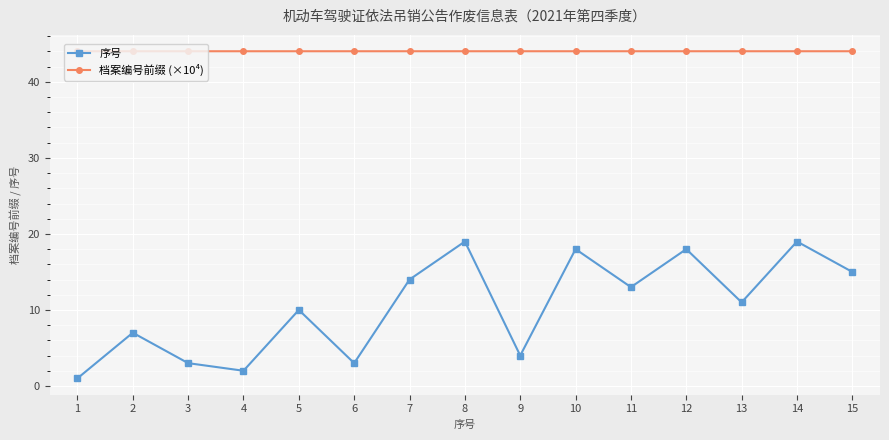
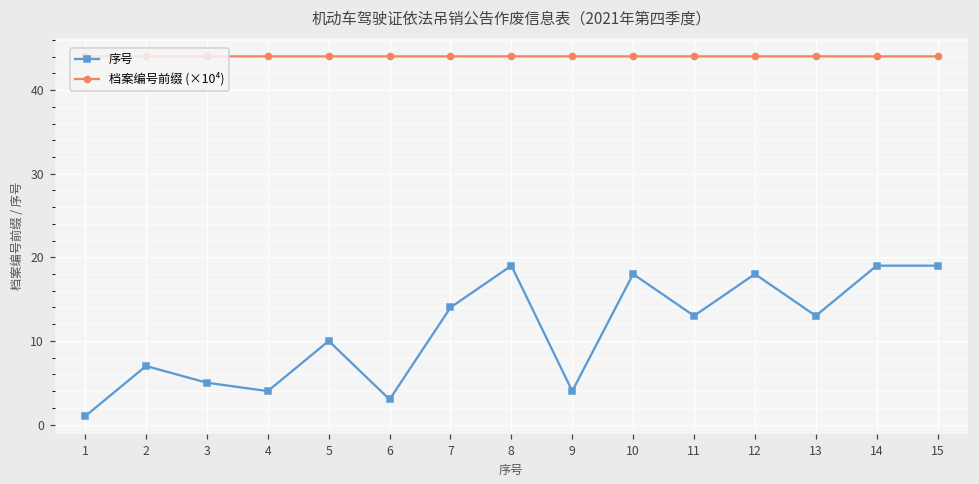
  {
    "序号": {
      "1": 1,
      "2": 7,
-     "3": 3,
-     "4": 2,
+     "3": 5,
+     "4": 4,
      "5": 10,
      "6": 3,
      "7": 14,
      "8": 19,
      "9": 4,
      "10": 18,
      "11": 13,
      "12": 18,
-     "13": 11,
+     "13": 13,
      "14": 19,
-     "15": 15
+     "15": 19
    },
    "档案编号前缀 (×10⁴)": {
      "4": 44,
      "5": 44,
      "6": 44,
      "7": 44,
      "8": 44,
      "9": 44,
      "10": 44,
      "11": 44,
      "12": 44,
      "13": 44,
      "14": 44,
      "15": 44
    }
  }
